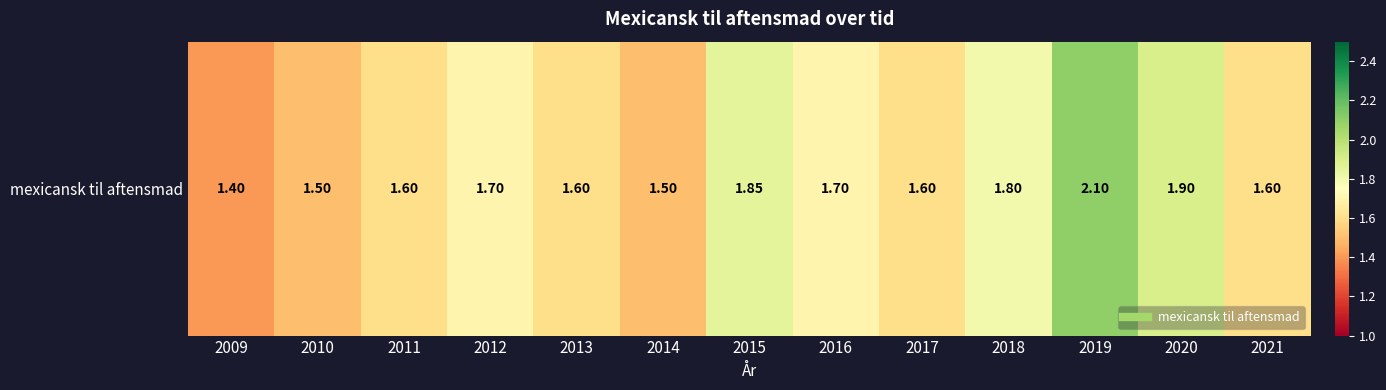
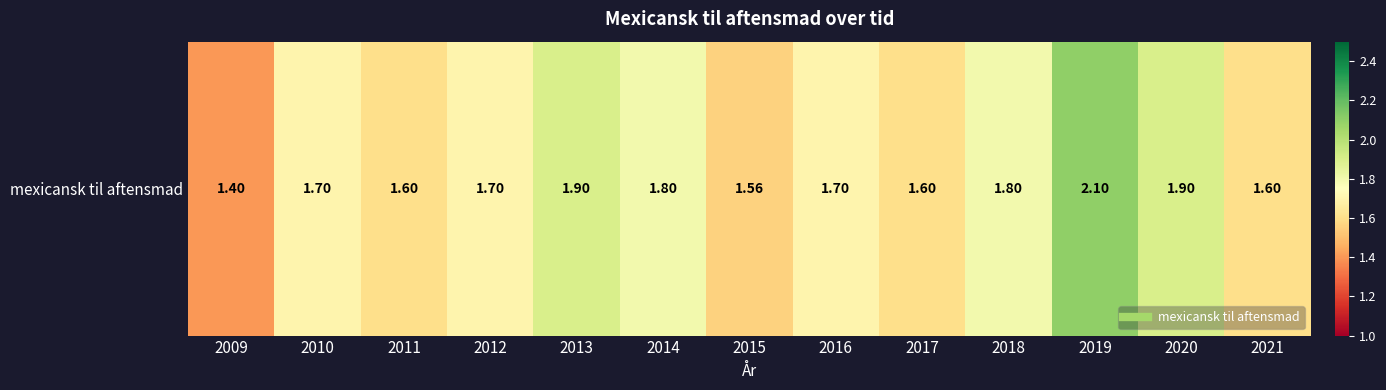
  {
    "mexicansk til aftensmad": {
      "2009": 1.40,
-     "2010": 1.50,
+     "2010": 1.70,
      "2011": 1.60,
      "2012": 1.70,
-     "2013": 1.60,
-     "2014": 1.50,
-     "2015": 1.85,
+     "2013": 1.90,
+     "2014": 1.80,
+     "2015": 1.56,
      "2016": 1.70,
      "2017": 1.60,
      "2018": 1.80,
      "2019": 2.10,
      "2020": 1.90,
      "2021": 1.60
    }
  }
